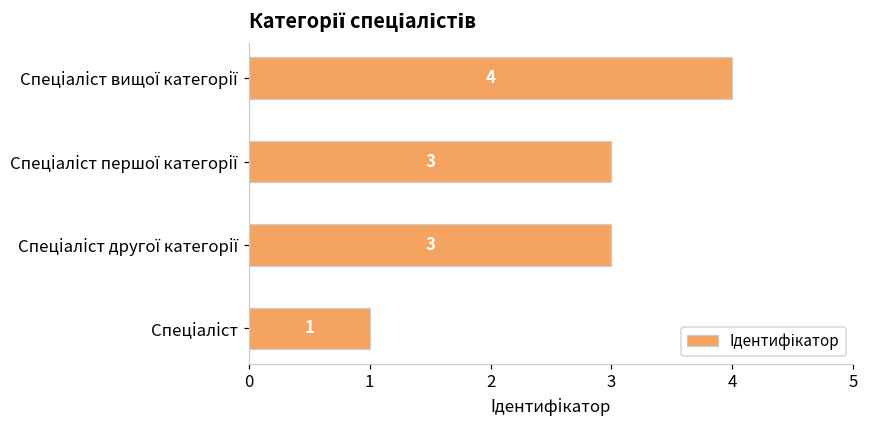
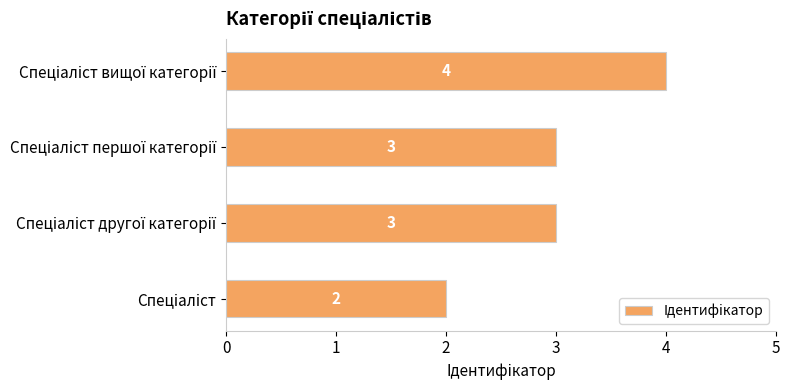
  {
    "Спеціаліст вищої категорії": 4,
    "Спеціаліст першої категорії": 3,
    "Спеціаліст другої категорії": 3,
-   "Спеціаліст": 1
+   "Спеціаліст": 2
  }
